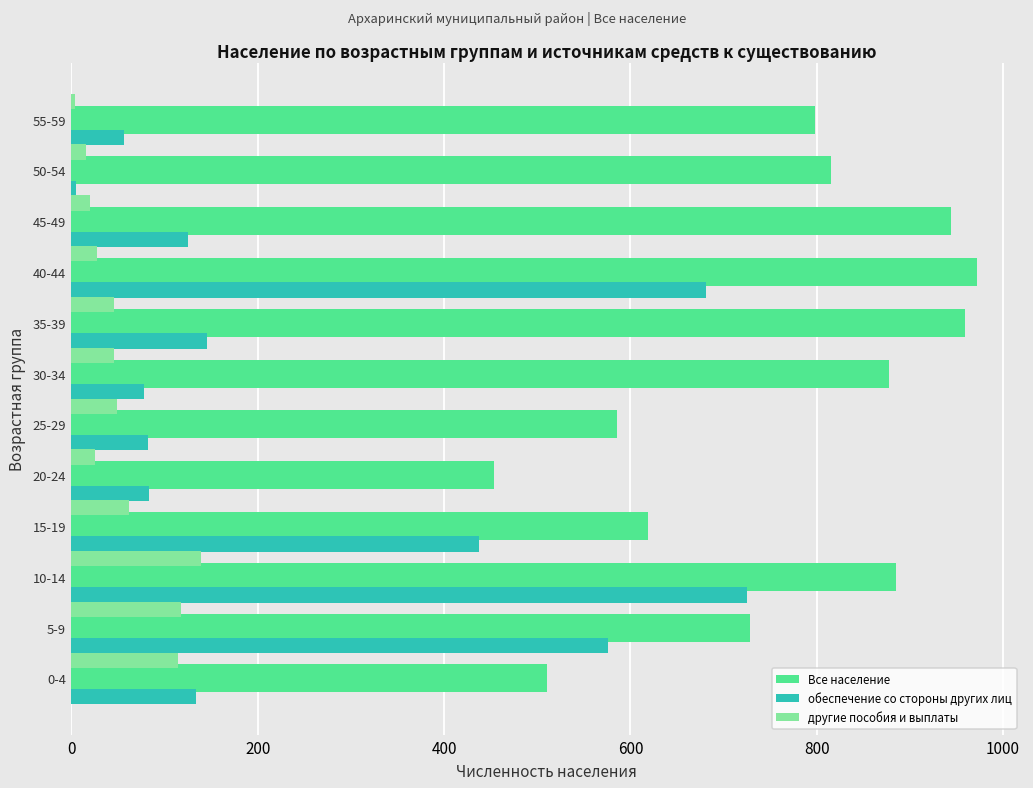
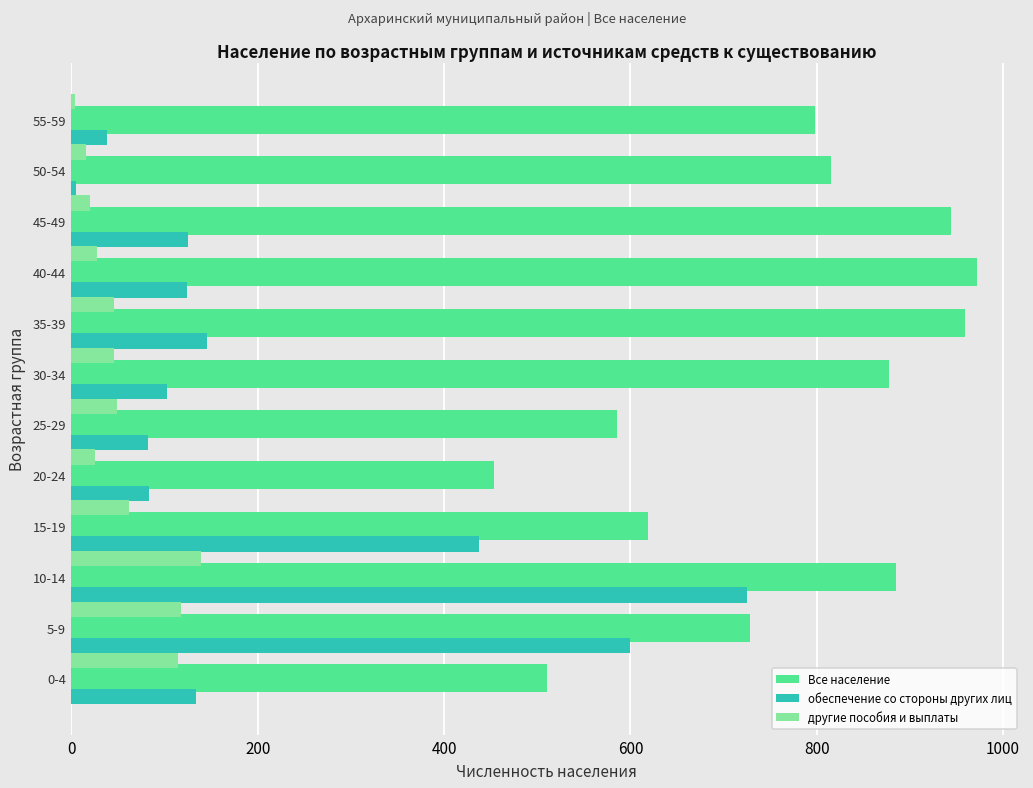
  {
    "обеспечение со стороны других лиц": {
-     "55-59": 60,
+     "55-59": 40,
      "50-54": 10,
      "45-49": 130,
-     "40-44": 680,
+     "40-44": 120,
      "35-39": 150,
-     "30-34": 80,
+     "30-34": 100,
      "25-29": 80,
      "20-24": 80,
      "15-19": 440,
      "10-14": 730,
-     "5-9": 580,
+     "5-9": 600,
      "0-4": 130
    }
  }
